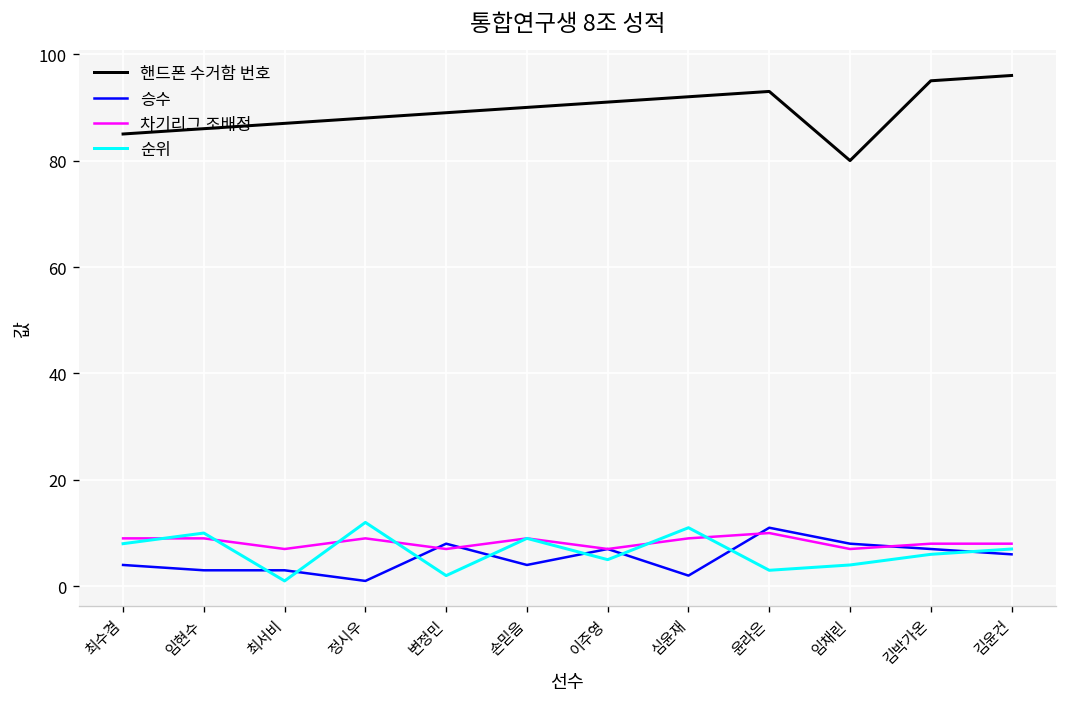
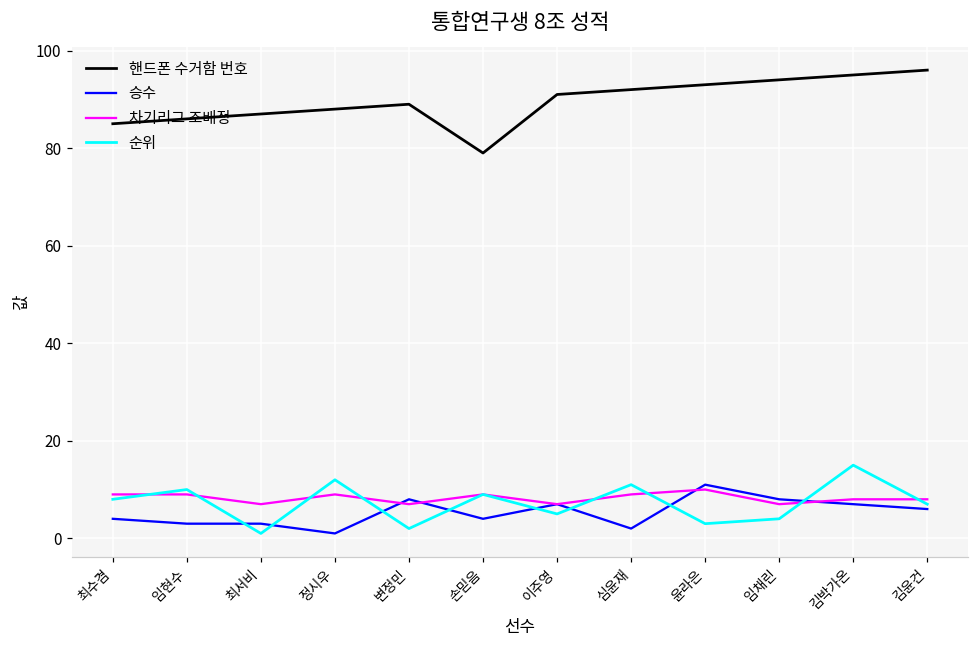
  {
    "핸드폰 수거함 번호": {
      "최수겸": 85,
      "임현수": 86,
      "최서비": 87,
      "정시우": 88,
      "변정민": 89,
-     "손믿음": 90,
+     "손믿음": 79,
      "이주영": 91,
      "심윤재": 92,
      "윤라은": 93,
-     "임채린": 80,
+     "임채린": 94,
      "김박가온": 95,
      "김윤건": 96
    },
    "승수": {
      "최수겸": 4,
      "임현수": 3,
      "최서비": 3,
      "정시우": 1,
      "변정민": 8,
      "손믿음": 4,
      "심윤재": 2,
      "윤라은": 11,
      "임채린": 8,
      "김박가온": 7,
      "김윤건": 6
    },
    "차기리그 조배정": {
      "최수겸": 9,
      "임현수": 9,
      "최서비": 7,
      "정시우": 9,
      "변정민": 7,
      "심윤재": 9,
      "윤라은": 10,
      "임채린": 7,
      "김박가온": 8,
      "김윤건": 8
    },
    "순위": {
      "최수겸": 8,
      "임현수": 10,
      "최서비": 1,
      "정시우": 12,
      "변정민": 2,
      "이주영": 5,
      "심윤재": 11,
      "윤라은": 3,
      "임채린": 4,
-     "김박가온": 6,
+     "김박가온": 15,
      "김윤건": 7
    }
  }
